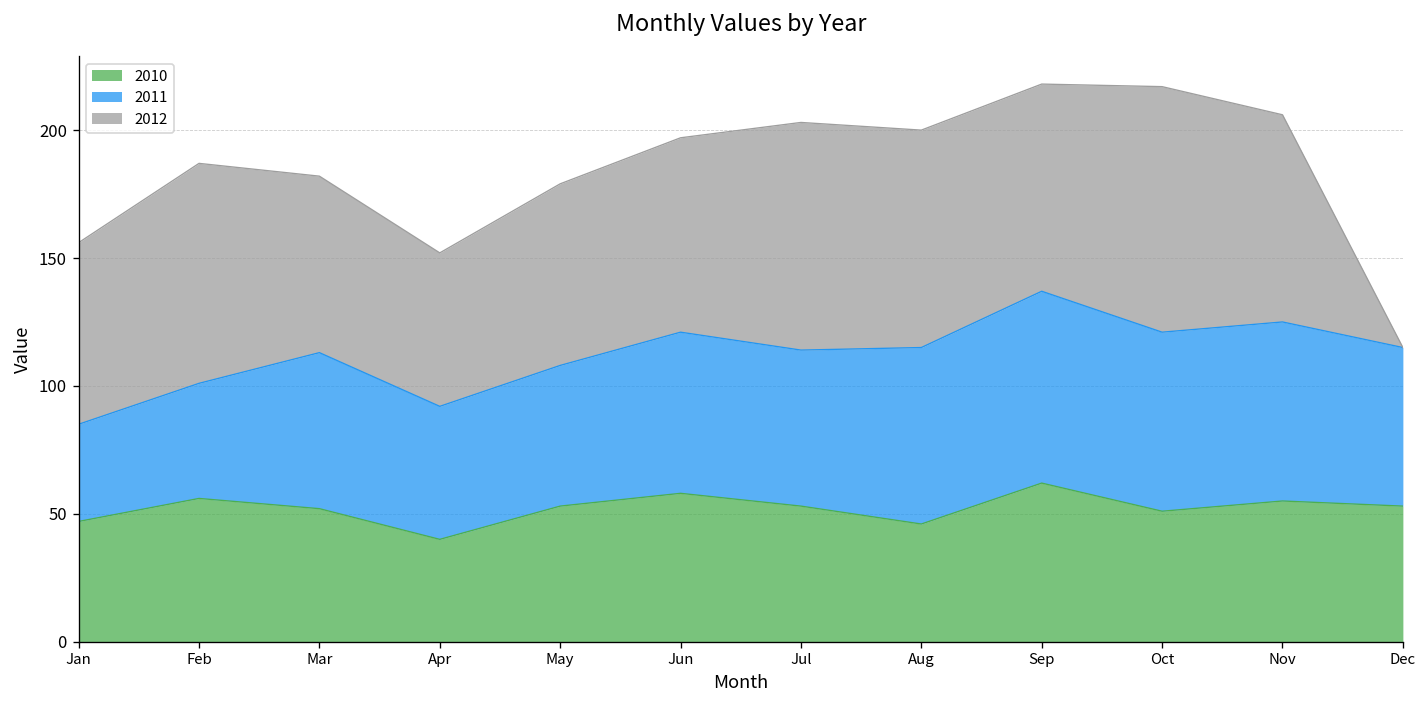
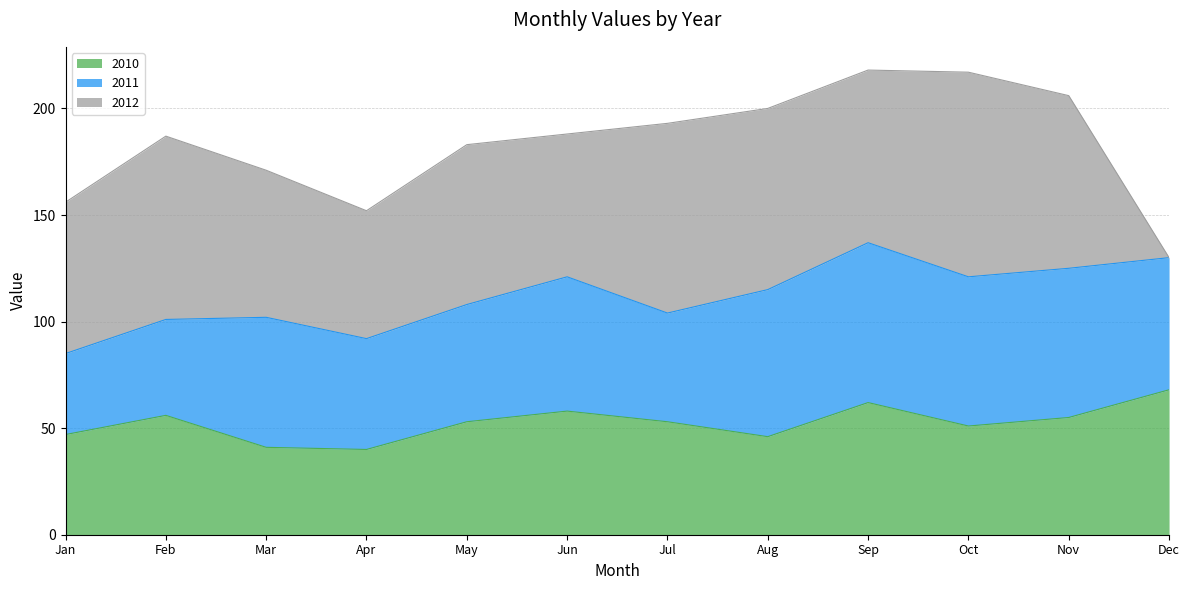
  {
    "2010": {
      "Jan": 47,
      "Feb": 56,
-     "Mar": 52,
+     "Mar": 41,
      "Apr": 40,
      "May": 53,
      "Jun": 58,
      "Jul": 53,
      "Aug": 46,
      "Sep": 62,
      "Oct": 51,
      "Nov": 55,
-     "Dec": 53
+     "Dec": 68
    },
    "2011": {
      "Jan": 38,
      "Feb": 45,
      "Mar": 61,
      "Apr": 52,
      "May": 55,
      "Jun": 63,
-     "Jul": 61,
+     "Jul": 51,
      "Aug": 69,
      "Sep": 75,
      "Oct": 70,
      "Nov": 70
    },
    "2012": {
      "Jan": 71,
      "Feb": 86,
      "Mar": 69,
      "Apr": 60,
-     "May": 71,
-     "Jun": 76,
+     "May": 75,
+     "Jun": 67,
      "Jul": 89,
      "Aug": 85,
      "Sep": 81,
      "Oct": 96,
      "Nov": 81
    }
  }
